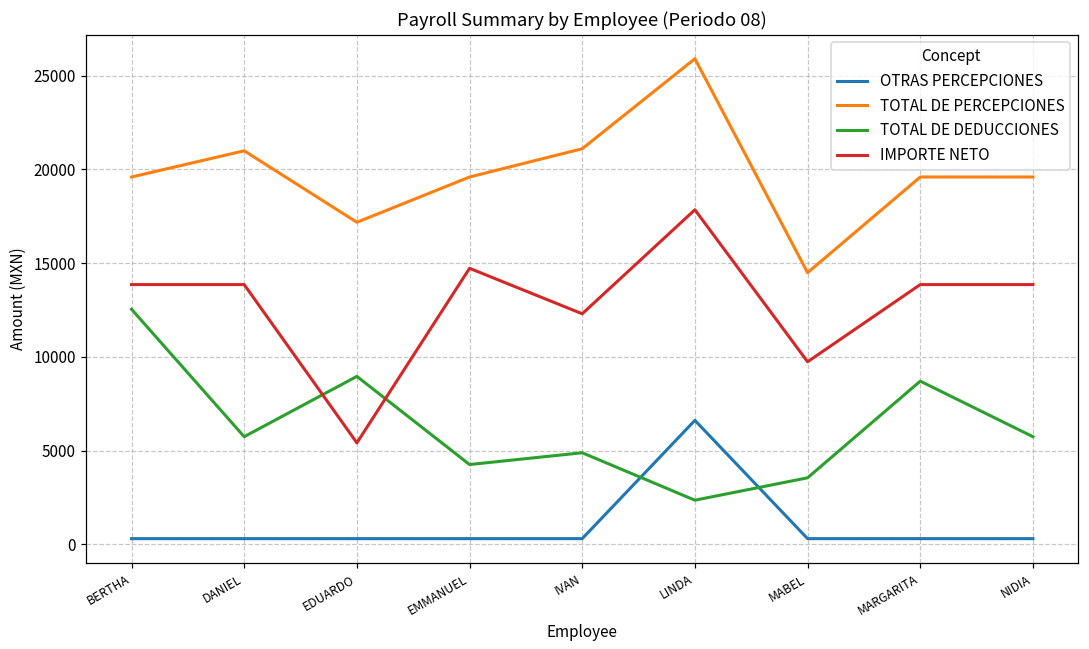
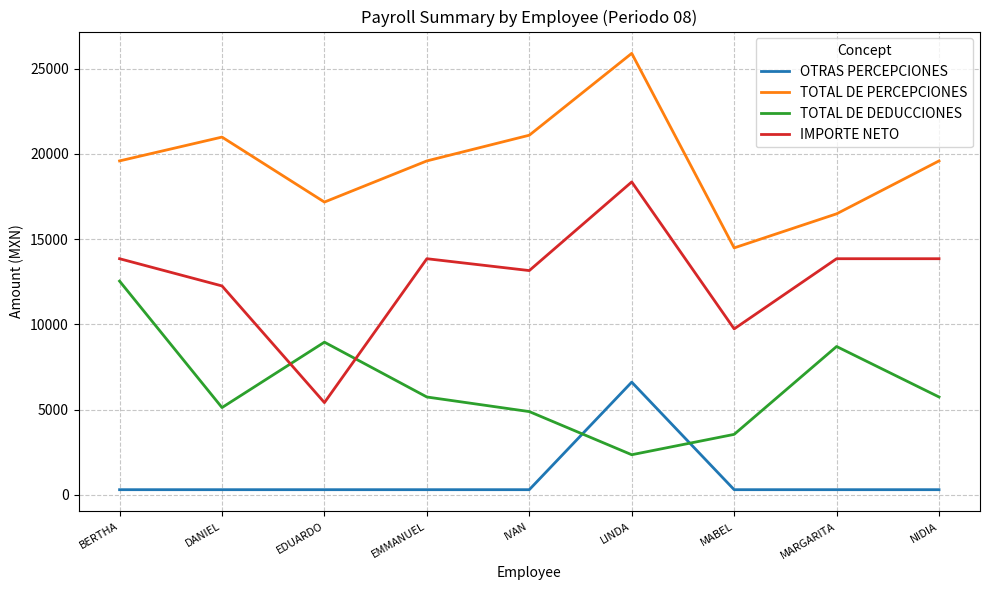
  {
    "OTRAS PERCEPCIONES": {
      "BERTHA": 300,
      "DANIEL": 300,
      "EDUARDO": 300,
      "EMMANUEL": 300,
      "IVAN": 300,
      "LINDA": 6600,
      "MABEL": 300,
      "MARGARITA": 300,
      "NIDIA": 300
    },
    "TOTAL DE PERCEPCIONES": {
      "BERTHA": 19600,
      "DANIEL": 21000,
      "EDUARDO": 17200,
      "EMMANUEL": 19600,
      "IVAN": 21100,
      "LINDA": 25900,
      "MABEL": 14500,
-     "MARGARITA": 19600,
+     "MARGARITA": 16500,
      "NIDIA": 19600
    },
    "TOTAL DE DEDUCCIONES": {
      "BERTHA": 12500,
-     "DANIEL": 5700,
+     "DANIEL": 5100,
      "EDUARDO": 9000,
-     "EMMANUEL": 4300,
+     "EMMANUEL": 5700,
      "IVAN": 4900,
      "LINDA": 2400,
      "MABEL": 3500,
      "MARGARITA": 8700,
      "NIDIA": 5700
    },
    "IMPORTE NETO": {
      "BERTHA": 13800,
-     "DANIEL": 13800,
+     "DANIEL": 12300,
      "EDUARDO": 5400,
-     "EMMANUEL": 14700,
-     "IVAN": 12300,
-     "LINDA": 17800,
+     "EMMANUEL": 13800,
+     "IVAN": 13200,
+     "LINDA": 18400,
      "MABEL": 9700,
      "MARGARITA": 13800,
      "NIDIA": 13800
    }
  }
